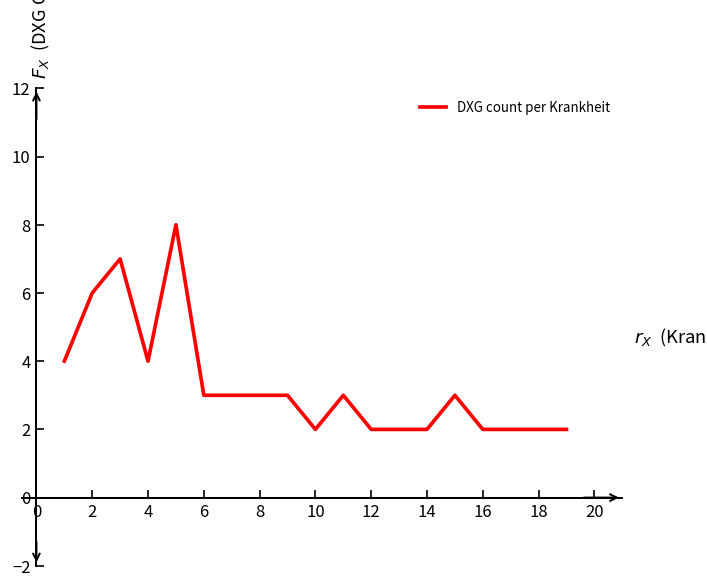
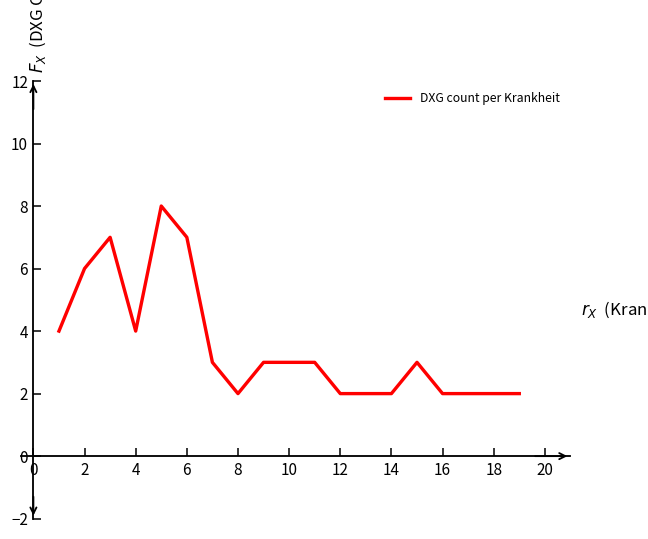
  {
    "2": 6,
    "4": 4,
-   "6": 3,
-   "8": 3,
-   "10": 2,
+   "6": 7,
+   "8": 2,
+   "10": 3,
    "12": 2,
    "14": 2,
    "16": 2,
    "18": 2
  }
